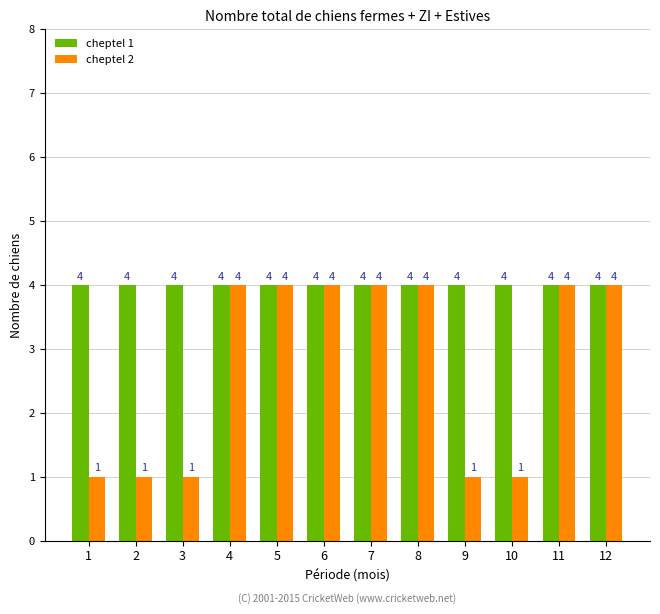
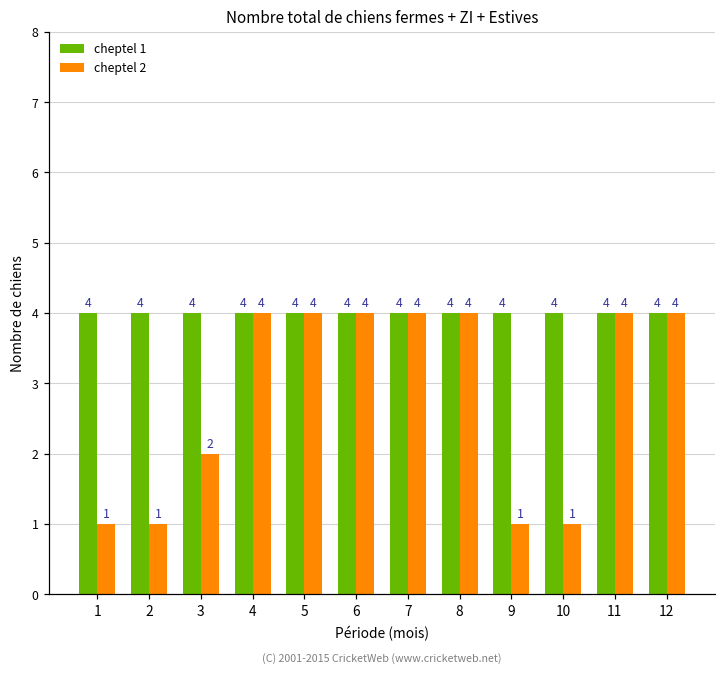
  {
    "cheptel 1": {
      "1": 4,
      "2": 4,
      "3": 4,
      "4": 4,
      "5": 4,
      "6": 4,
      "7": 4,
      "8": 4,
      "9": 4,
      "10": 4,
      "11": 4,
      "12": 4
    },
    "cheptel 2": {
      "1": 1,
      "2": 1,
-     "3": 1,
+     "3": 2,
      "4": 4,
      "5": 4,
      "6": 4,
      "7": 4,
      "8": 4,
      "9": 1,
      "10": 1,
      "11": 4,
      "12": 4
    }
  }
